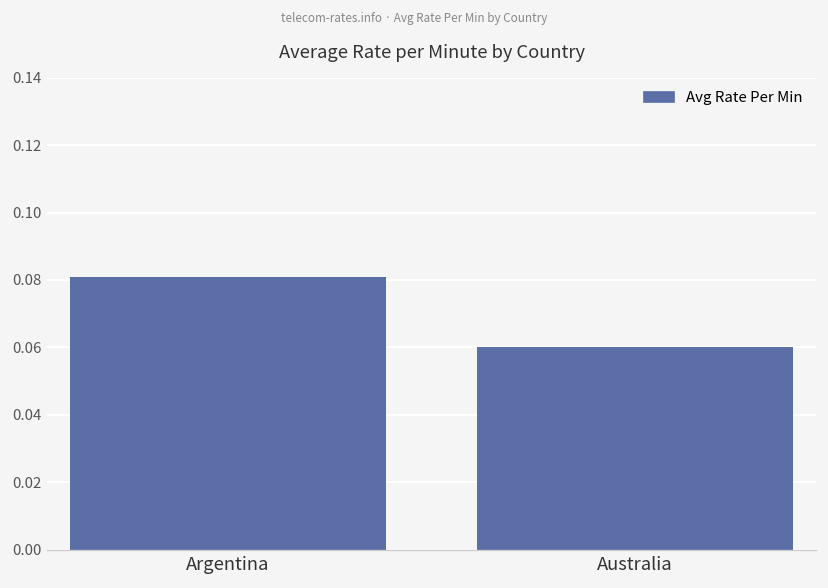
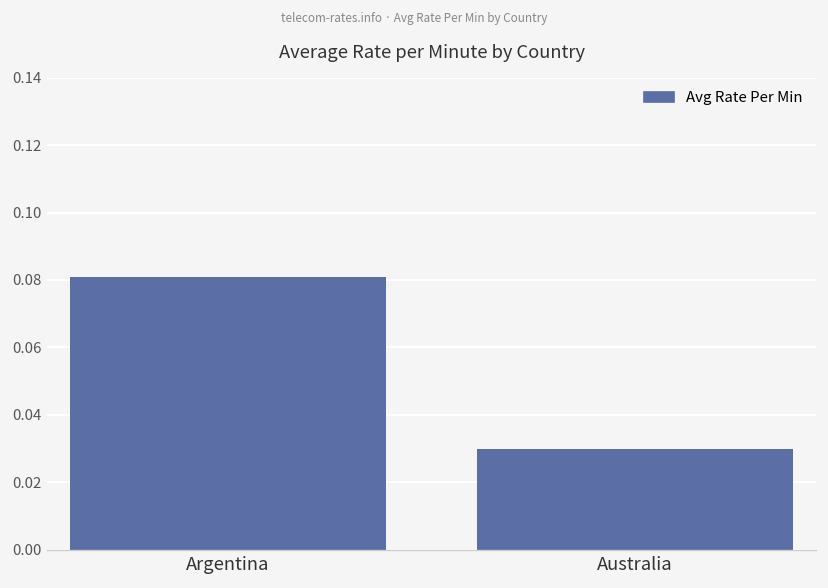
  {
    "Argentina": 0.08,
-   "Australia": 0.06
+   "Australia": 0.03
  }
